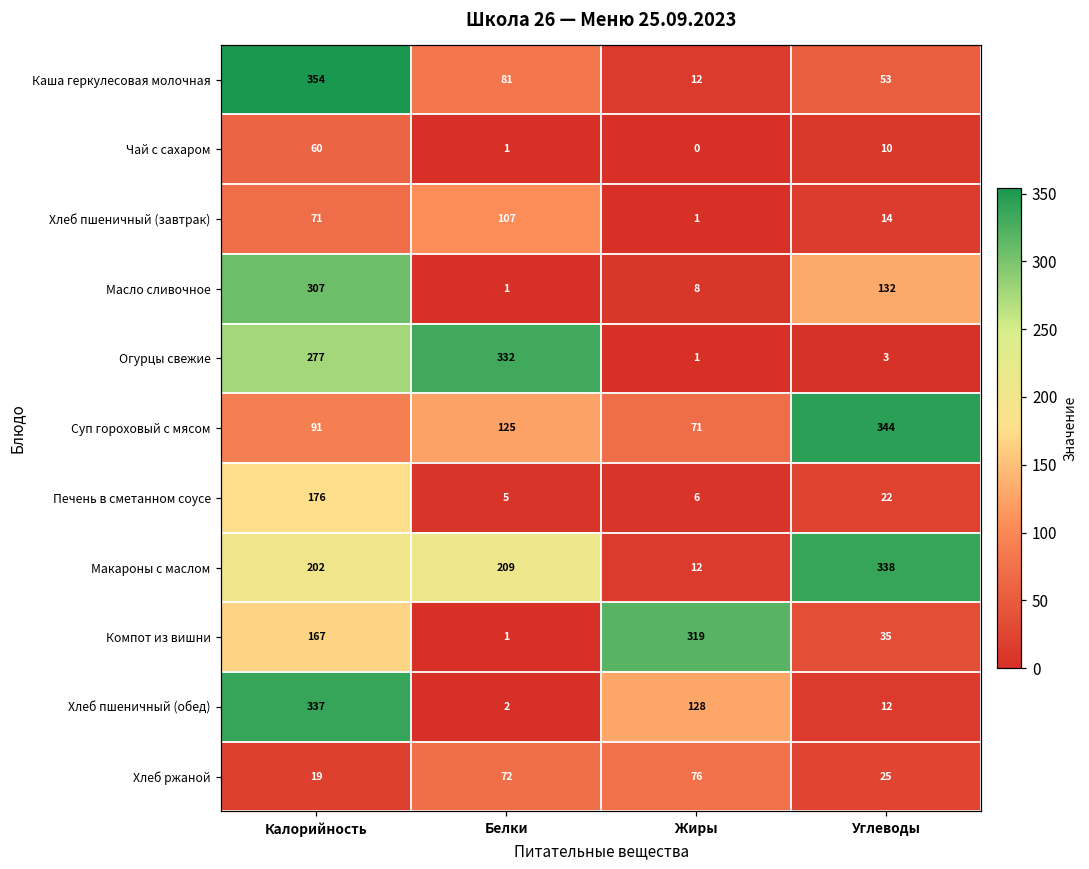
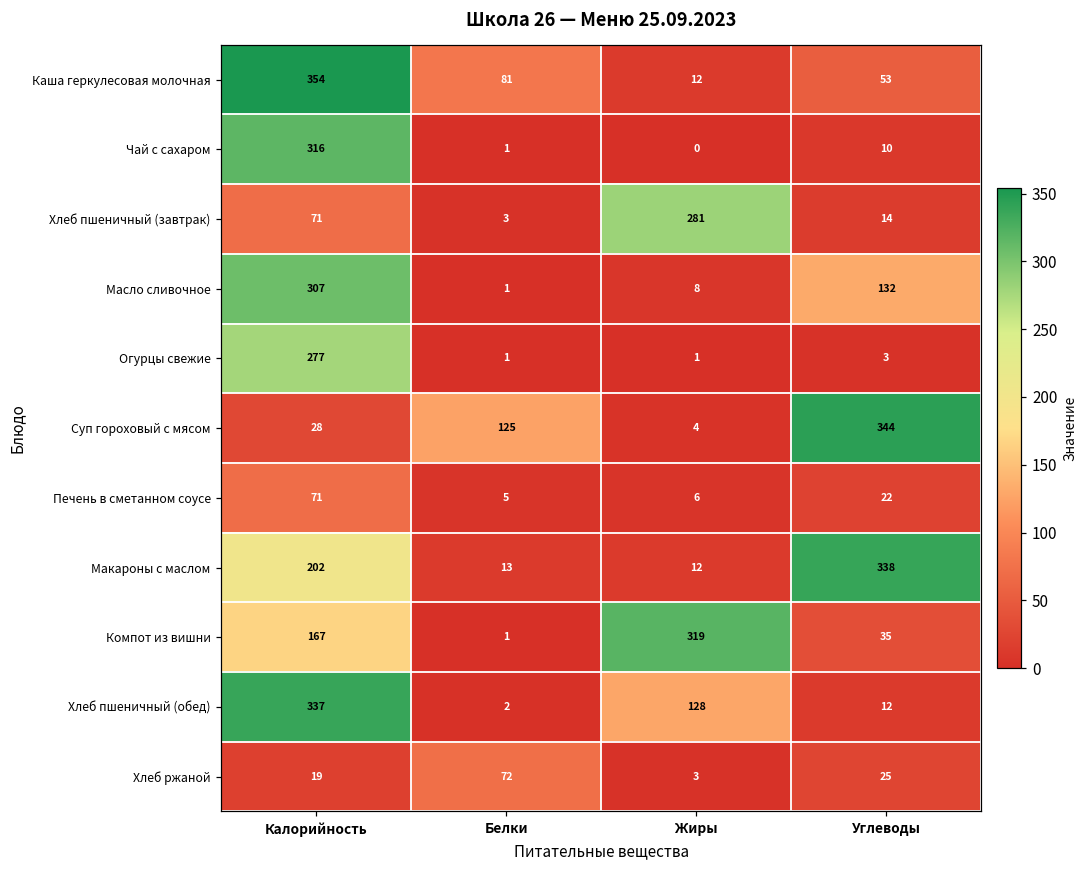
  {
    "Каша геркулесовая молочная": {
      "Калорийность": 354,
      "Белки": 81,
      "Жиры": 12,
      "Углеводы": 53
    },
    "Чай с сахаром": {
-     "Калорийность": 60,
+     "Калорийность": 316,
      "Белки": 1,
      "Жиры": 0,
      "Углеводы": 10
    },
    "Хлеб пшеничный (завтрак)": {
      "Калорийность": 71,
-     "Белки": 107,
-     "Жиры": 1,
+     "Белки": 3,
+     "Жиры": 281,
      "Углеводы": 14
    },
    "Масло сливочное": {
      "Калорийность": 307,
      "Белки": 1,
      "Жиры": 8,
      "Углеводы": 132
    },
    "Огурцы свежие": {
      "Калорийность": 277,
-     "Белки": 332,
+     "Белки": 1,
      "Жиры": 1,
      "Углеводы": 3
    },
    "Суп гороховый с мясом": {
-     "Калорийность": 91,
+     "Калорийность": 28,
      "Белки": 125,
-     "Жиры": 71,
+     "Жиры": 4,
      "Углеводы": 344
    },
    "Печень в сметанном соусе": {
-     "Калорийность": 176,
+     "Калорийность": 71,
      "Белки": 5,
      "Жиры": 6,
      "Углеводы": 22
    },
    "Макароны с маслом": {
      "Калорийность": 202,
-     "Белки": 209,
+     "Белки": 13,
      "Жиры": 12,
      "Углеводы": 338
    },
    "Компот из вишни": {
      "Калорийность": 167,
      "Белки": 1,
      "Жиры": 319,
      "Углеводы": 35
    },
    "Хлеб пшеничный (обед)": {
      "Калорийность": 337,
      "Белки": 2,
      "Жиры": 128,
      "Углеводы": 12
    },
    "Хлеб ржаной": {
      "Калорийность": 19,
      "Белки": 72,
-     "Жиры": 76,
+     "Жиры": 3,
      "Углеводы": 25
    }
  }
